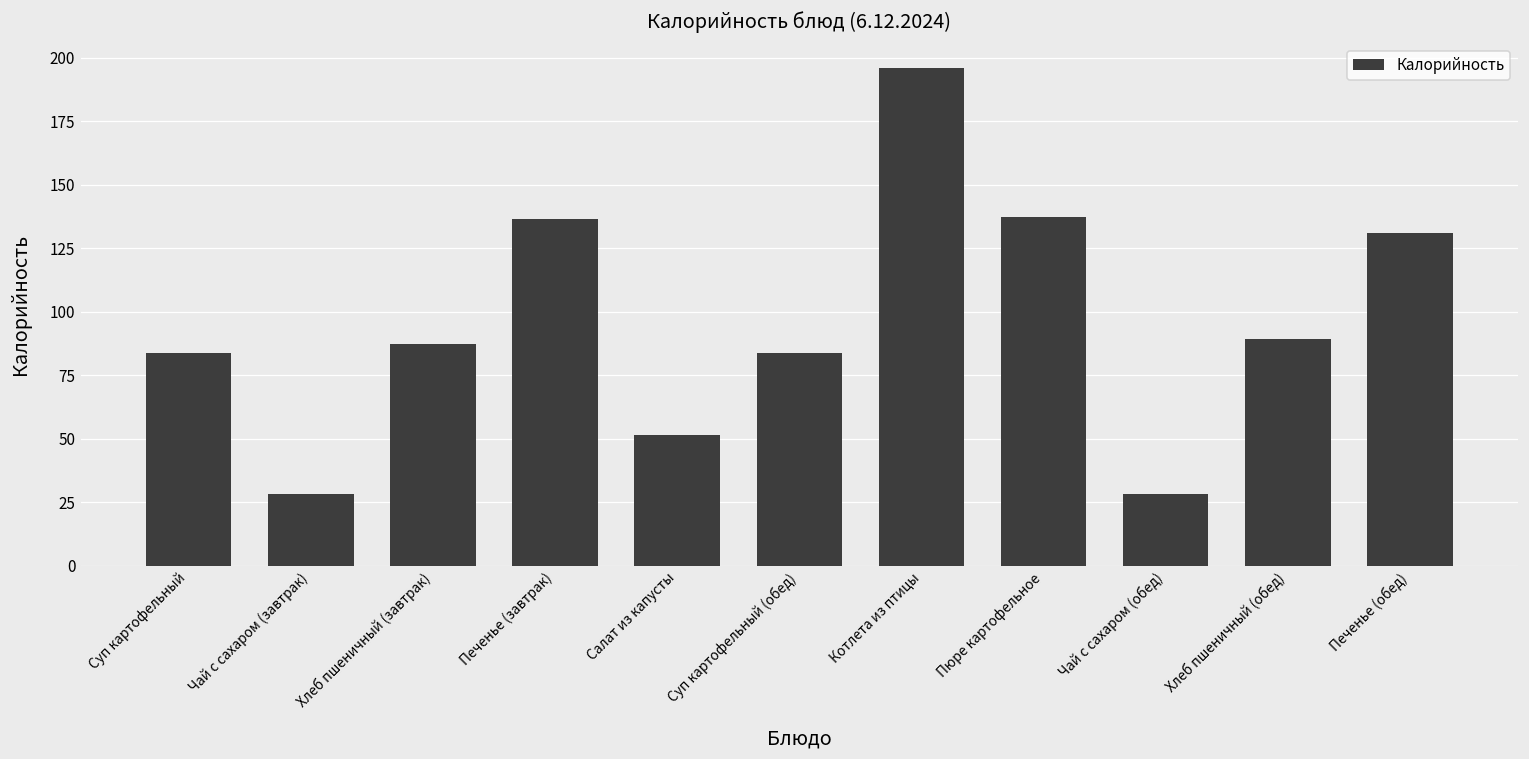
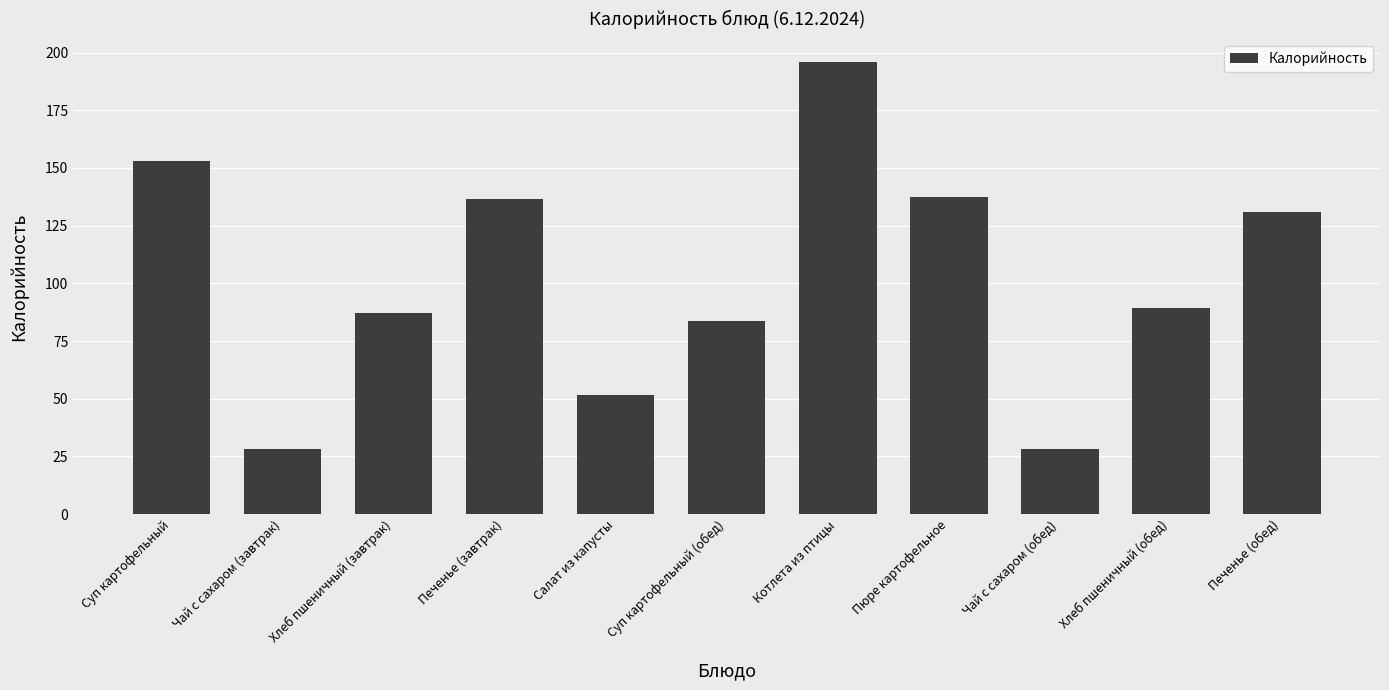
  {
-   "Суп картофельный": 84,
+   "Суп картофельный": 153,
    "Чай с сахаром (завтрак)": 28,
    "Хлеб пшеничный (завтрак)": 87,
    "Печенье (завтрак)": 137,
    "Салат из капусты": 52,
    "Суп картофельный (обед)": 84,
    "Котлета из птицы": 196,
    "Пюре картофельное": 137,
    "Чай с сахаром (обед)": 28,
    "Хлеб пшеничный (обед)": 89,
    "Печенье (обед)": 131
  }
